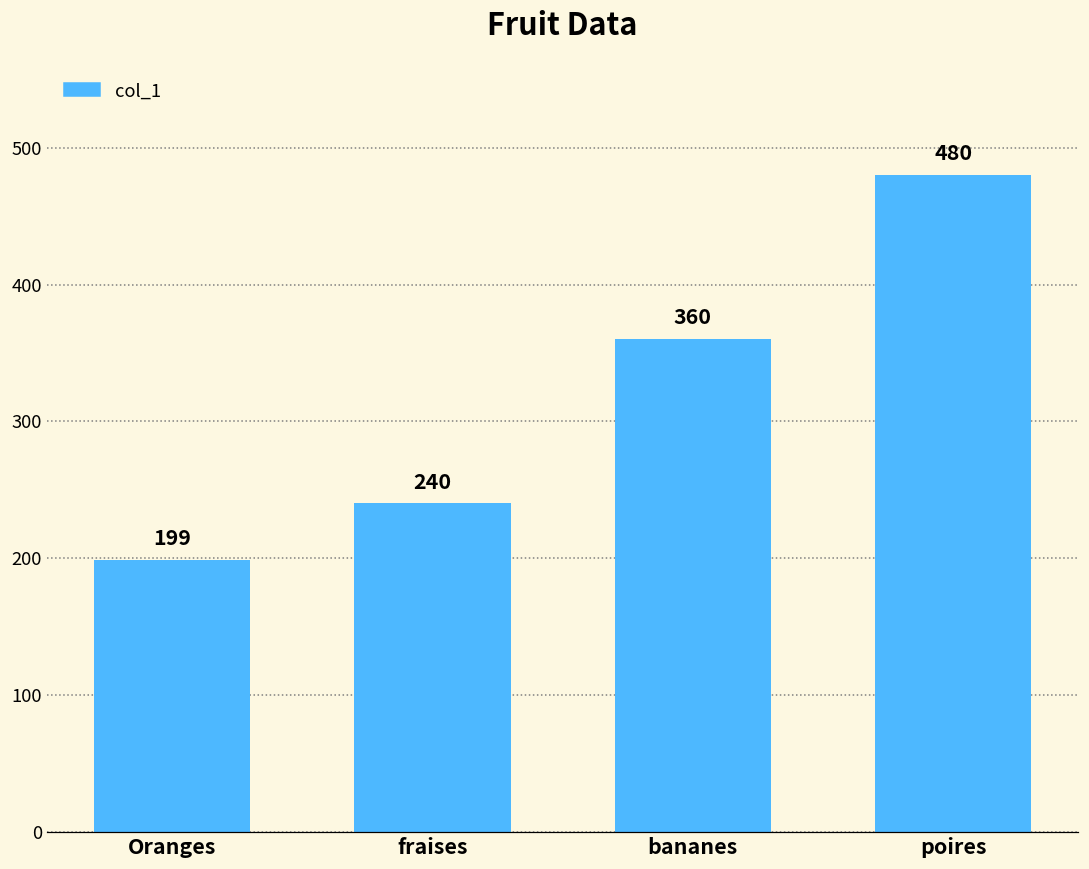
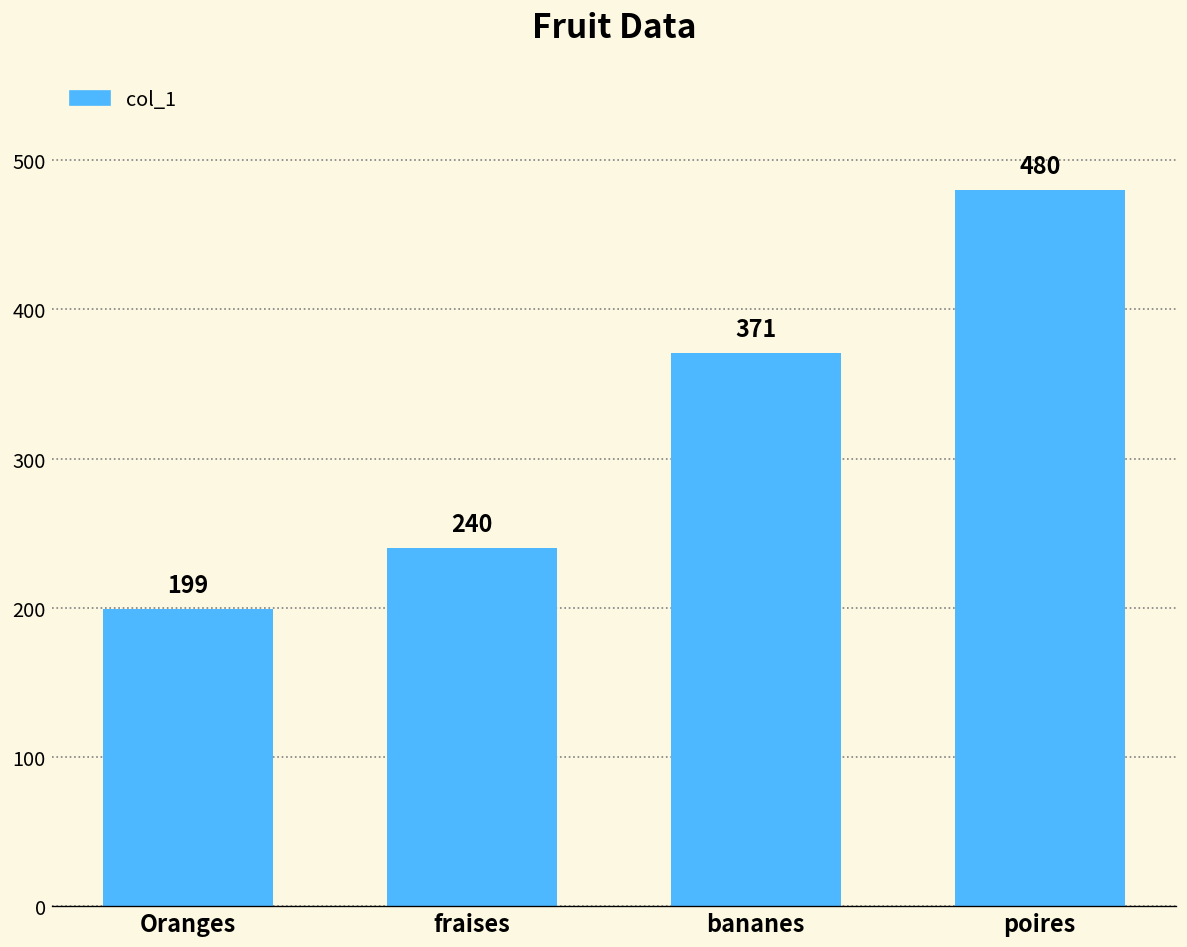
  {
    "Oranges": 199,
    "fraises": 240,
-   "bananes": 360,
+   "bananes": 371,
    "poires": 480
  }
